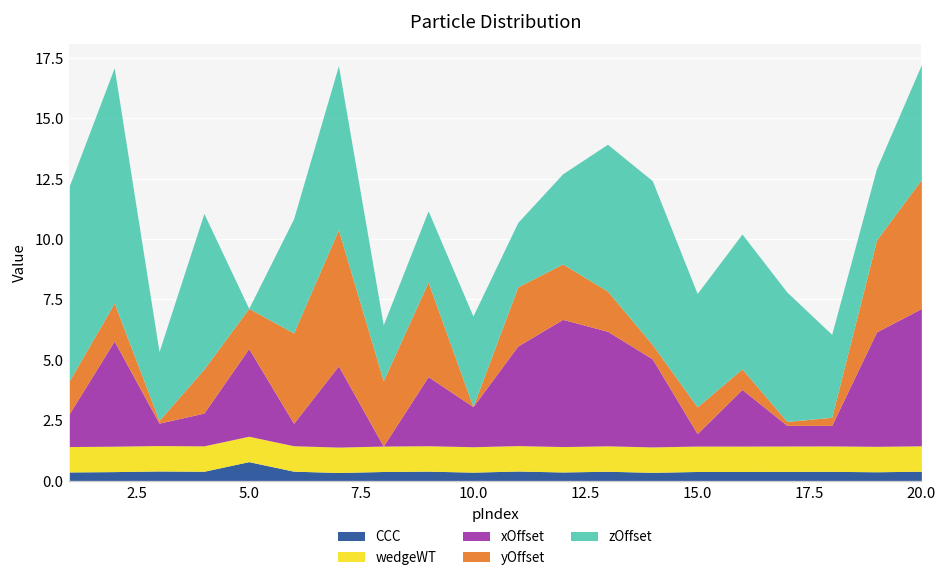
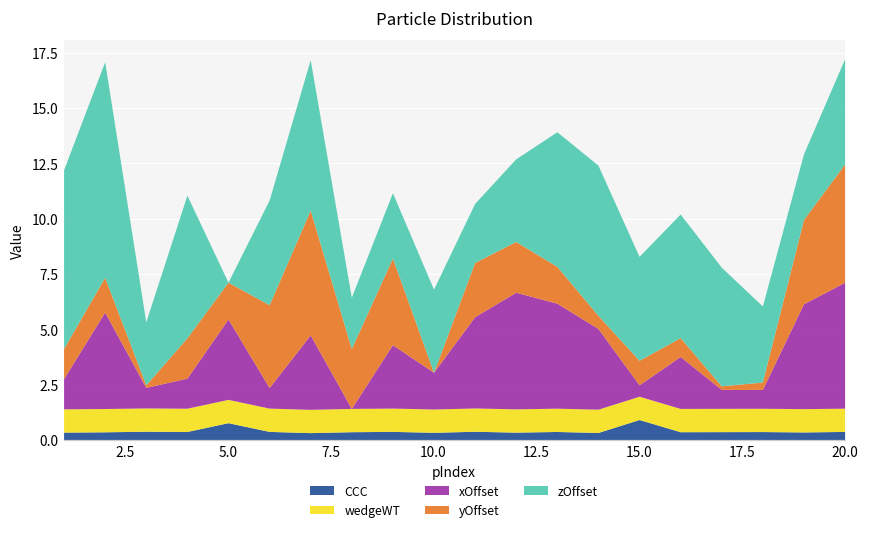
  {
    "CCC": {
      "5.0": 0.8,
      "10.0": 0.3,
-     "15.0": 0.4,
+     "15.0": 0.9,
      "20.0": 0.4
    },
    "wedgeWT": {
      "5.0": 1.1,
      "10.0": 1.1,
      "15.0": 1.1,
      "20.0": 1.1
    },
    "xOffset": {
      "5.0": 3.6,
      "15.0": 0.5,
      "20.0": 5.7
    },
    "yOffset": {
      "15.0": 1.1,
      "20.0": 5.3
    },
    "zOffset": {
      "10.0": 3.8,
      "15.0": 4.7,
      "20.0": 4.8
    }
  }
